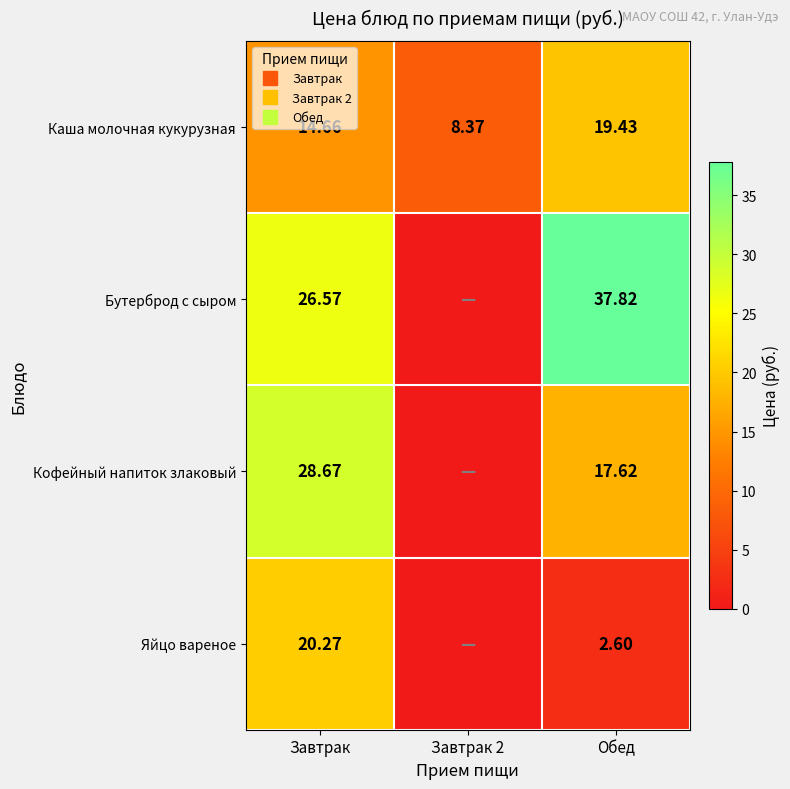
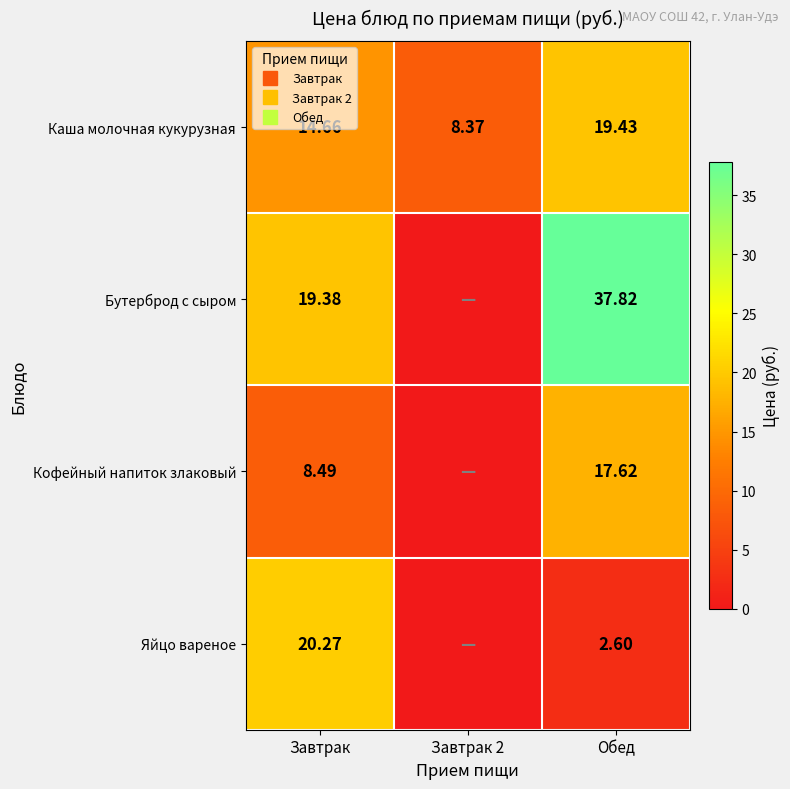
  {
    "Каша молочная кукурузная": {
      "Завтрак 2": 8.37,
      "Обед": 19.43
    },
    "Бутерброд с сыром": {
-     "Завтрак": 26.57,
+     "Завтрак": 19.38,
      "Обед": 37.82
    },
    "Кофейный напиток злаковый": {
-     "Завтрак": 28.67,
+     "Завтрак": 8.49,
      "Обед": 17.62
    },
    "Яйцо вареное": {
      "Завтрак": 20.27,
      "Обед": 2.60
    }
  }
